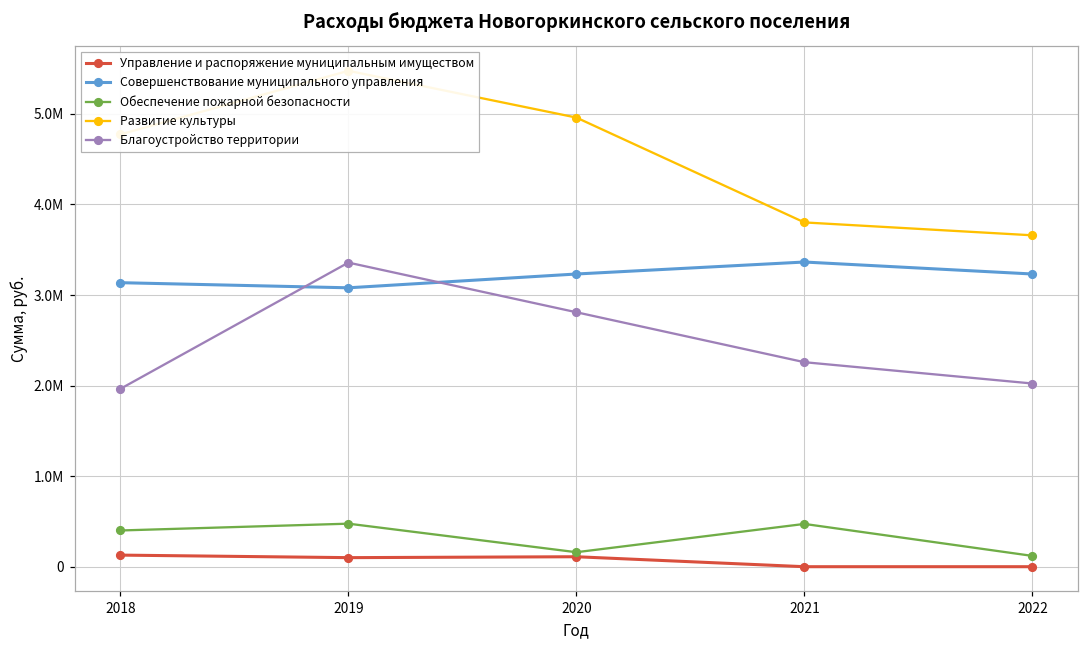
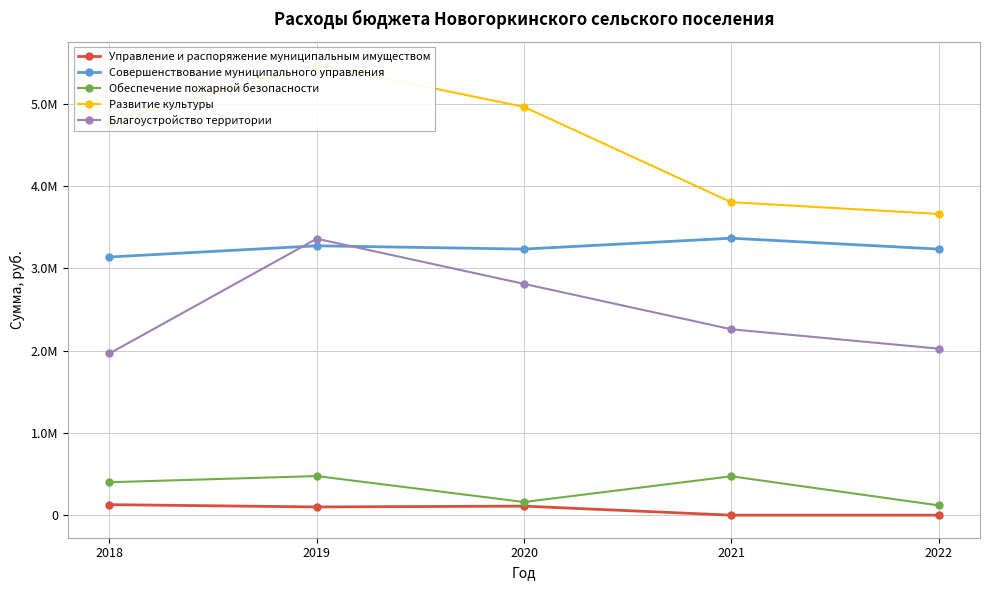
  {
    "Управление и распоряжение муниципальным имуществом": {
      "2018": 100000,
      "2019": 100000,
      "2020": 100000,
      "2021": 0,
      "2022": 0
    },
    "Совершенствование муниципального управления": {
      "2018": 3100000,
-     "2019": 3100000,
+     "2019": 3300000,
      "2020": 3200000,
      "2021": 3400000,
      "2022": 3200000
    },
    "Обеспечение пожарной безопасности": {
      "2018": 400000,
      "2019": 500000,
      "2020": 200000,
      "2021": 500000,
      "2022": 100000
    },
    "Развитие культуры": {
      "2020": 5000000,
      "2021": 3800000,
      "2022": 3700000
    },
    "Благоустройство территории": {
      "2018": 2000000,
      "2019": 3400000,
      "2020": 2800000,
      "2021": 2300000,
      "2022": 2000000
    }
  }
